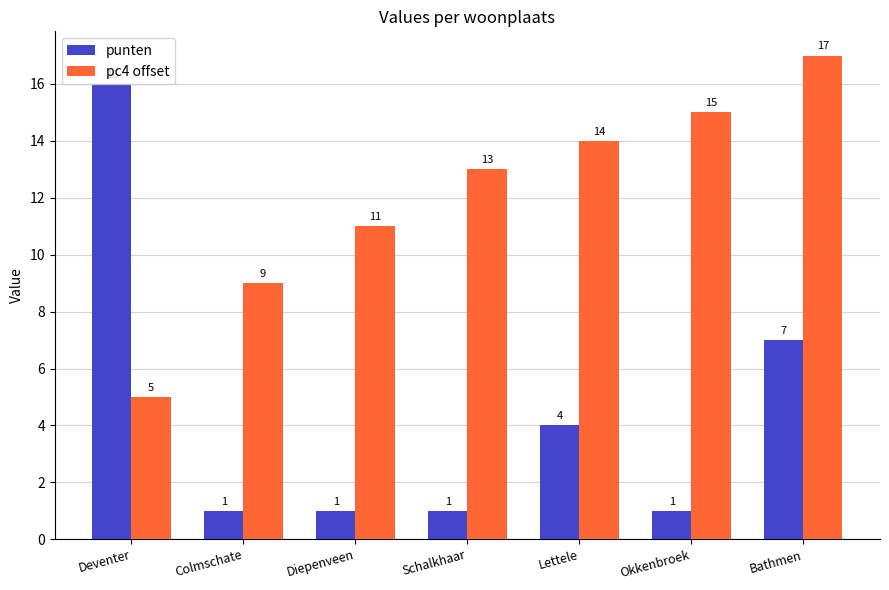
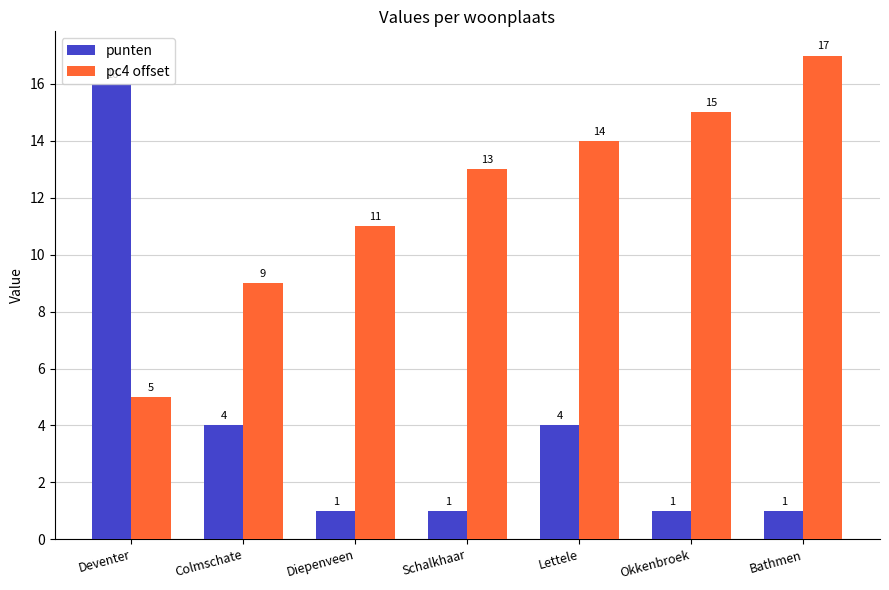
  {
    "punten": {
-     "Colmschate": 1,
+     "Colmschate": 4,
      "Diepenveen": 1,
      "Schalkhaar": 1,
      "Lettele": 4,
      "Okkenbroek": 1,
-     "Bathmen": 7
+     "Bathmen": 1
    },
    "pc4 offset": {
      "Deventer": 5,
      "Colmschate": 9,
      "Diepenveen": 11,
      "Schalkhaar": 13,
      "Lettele": 14,
      "Okkenbroek": 15,
      "Bathmen": 17
    }
  }
